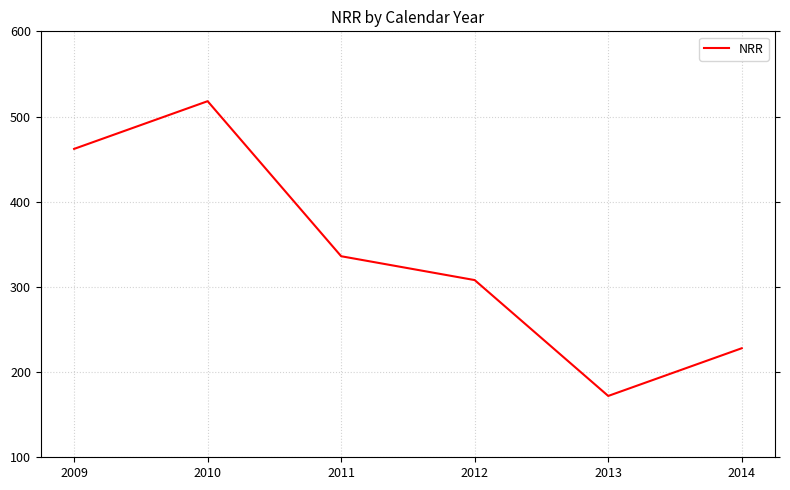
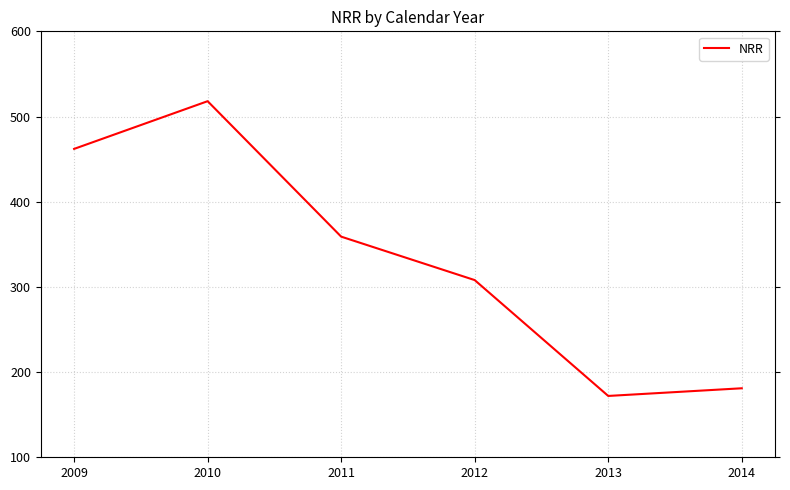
  {
    "2009": 460,
    "2010": 520,
-   "2011": 340,
+   "2011": 360,
    "2012": 310,
    "2013": 170,
-   "2014": 230
+   "2014": 180
  }
